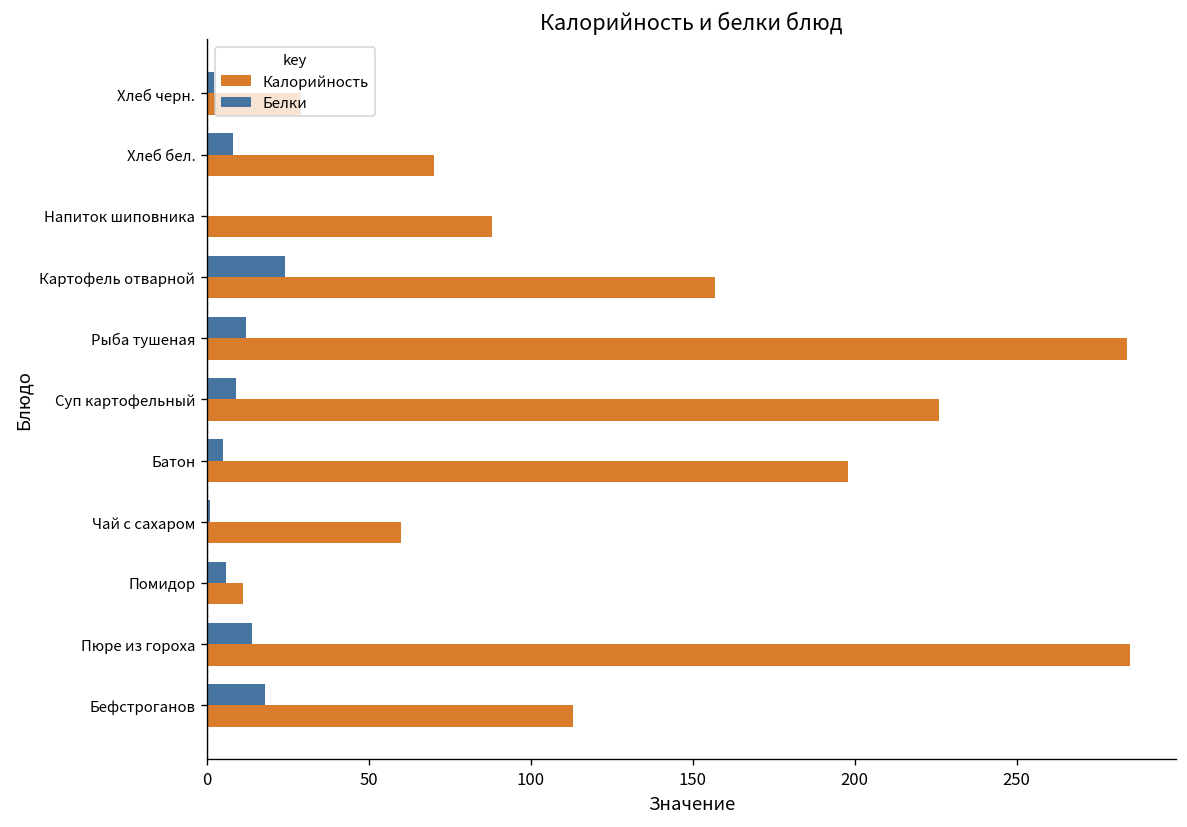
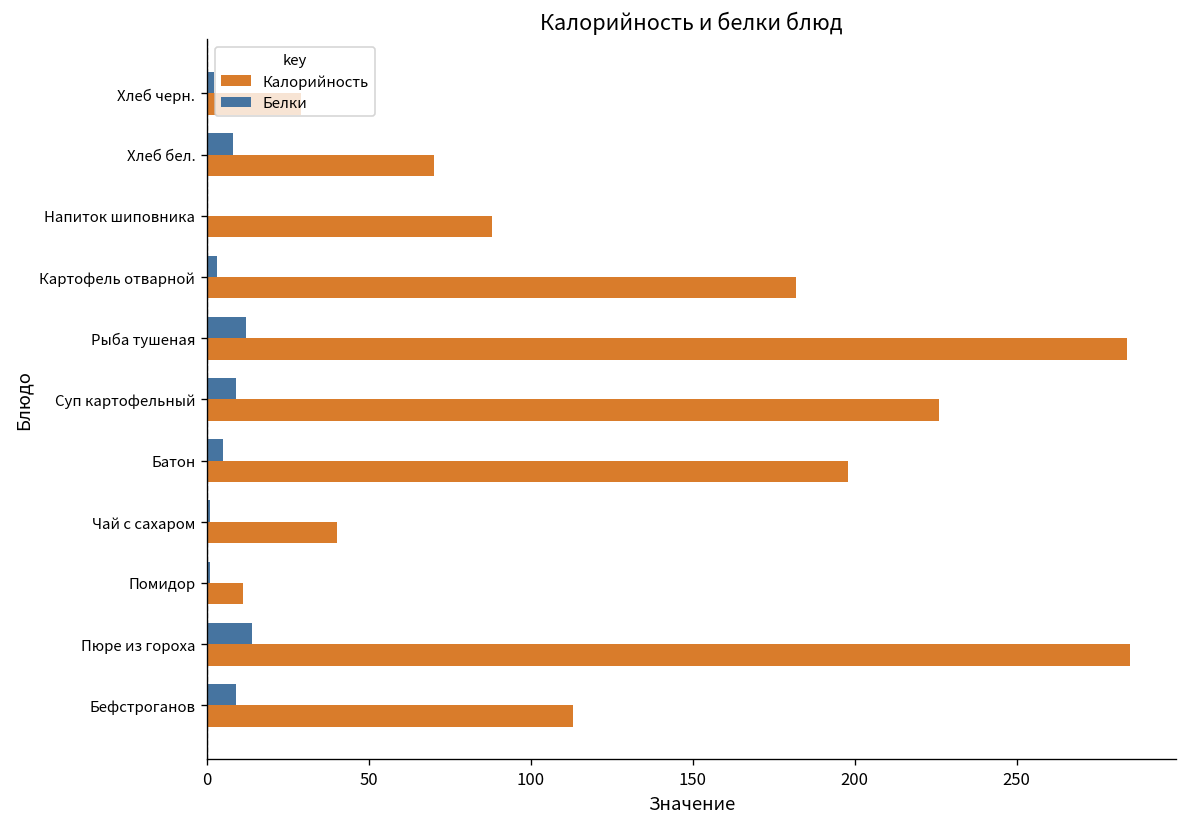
  {
    "Калорийность": {
      "Хлеб бел.": 70,
      "Напиток шиповника": 88,
-     "Картофель отварной": 157,
+     "Картофель отварной": 182,
      "Рыба тушеная": 284,
      "Суп картофельный": 226,
      "Батон": 198,
-     "Чай с сахаром": 60,
+     "Чай с сахаром": 40,
      "Помидор": 11,
      "Пюре из гороха": 285,
      "Бефстроганов": 113
    },
    "Белки": {
      "Хлеб черн.": 2,
      "Хлеб бел.": 8,
      "Напиток шиповника": 0,
-     "Картофель отварной": 24,
+     "Картофель отварной": 3,
      "Рыба тушеная": 12,
      "Суп картофельный": 9,
      "Батон": 5,
      "Чай с сахаром": 1,
-     "Помидор": 6,
+     "Помидор": 1,
      "Пюре из гороха": 14,
-     "Бефстроганов": 18
+     "Бефстроганов": 9
    }
  }
